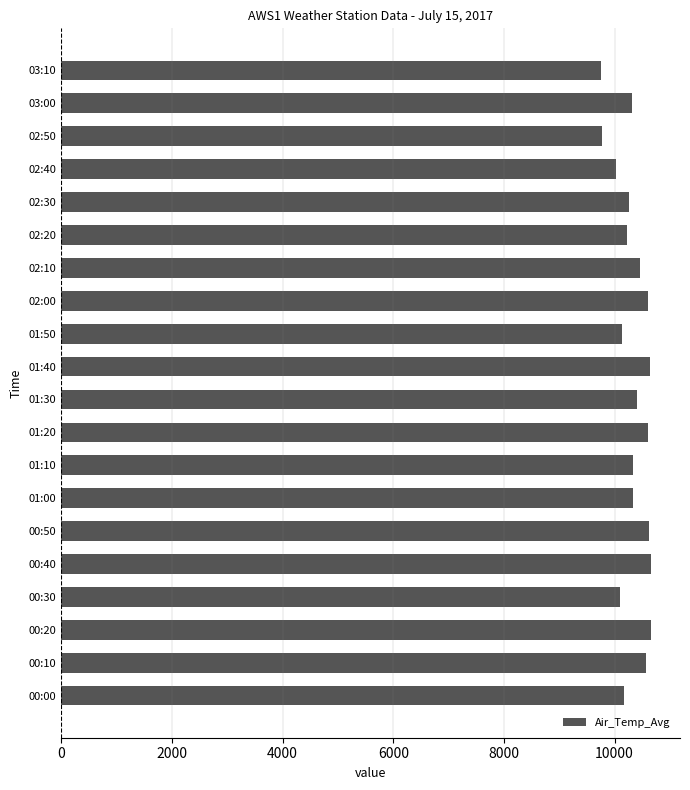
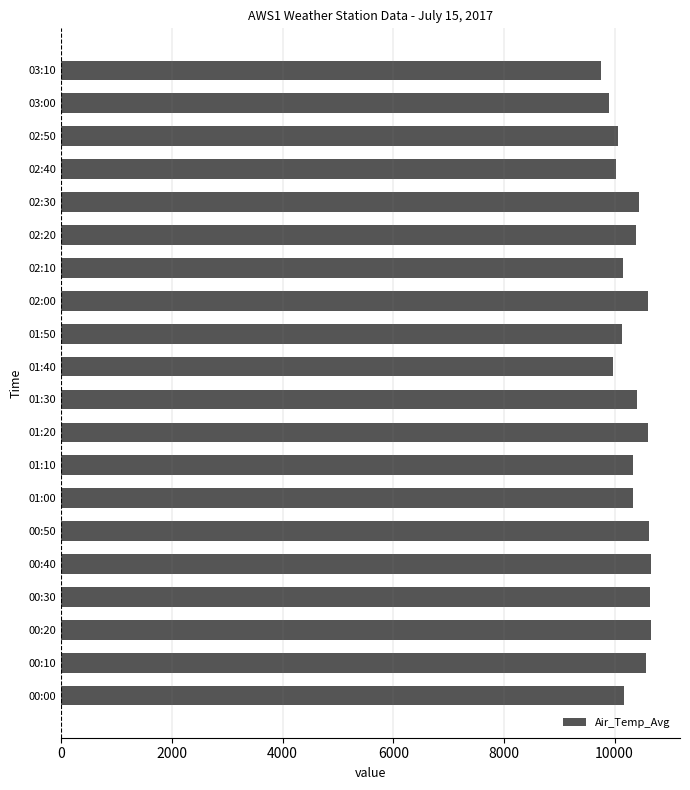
  {
    "03:10": 9800,
-   "03:00": 10300,
-   "02:50": 9800,
+   "03:00": 9900,
+   "02:50": 10100,
    "02:40": 10000,
-   "02:30": 10300,
-   "02:20": 10200,
-   "02:10": 10500,
+   "02:30": 10400,
+   "02:20": 10400,
+   "02:10": 10200,
    "02:00": 10600,
    "01:50": 10100,
-   "01:40": 10600,
+   "01:40": 10000,
    "01:30": 10400,
    "01:20": 10600,
    "01:10": 10300,
    "01:00": 10300,
    "00:50": 10600,
    "00:40": 10700,
-   "00:30": 10100,
+   "00:30": 10600,
    "00:20": 10700,
    "00:10": 10600,
    "00:00": 10200
  }
